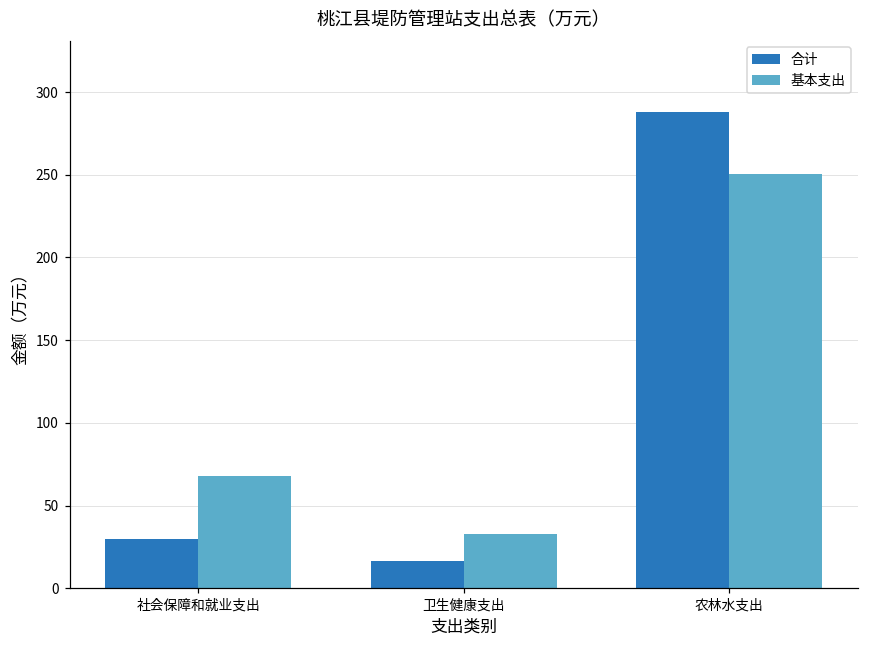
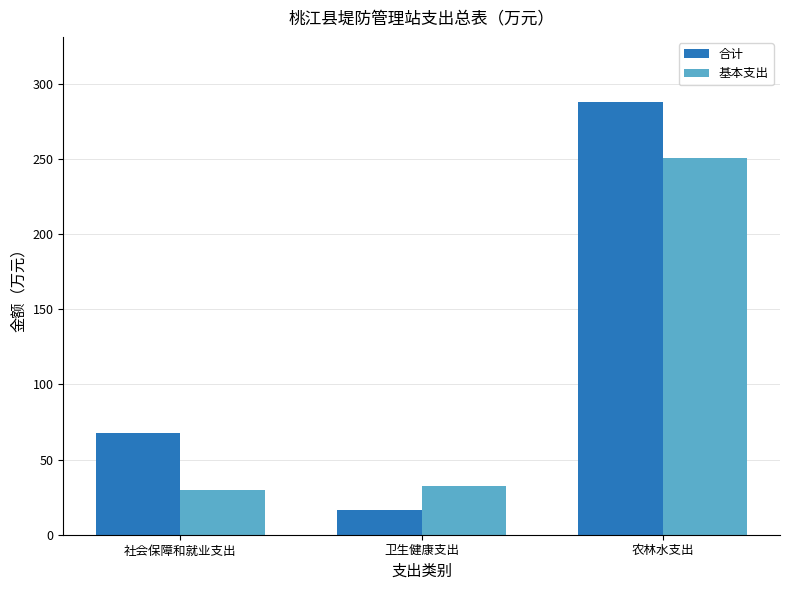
  {
    "合计": {
-     "社会保障和就业支出": 30,
+     "社会保障和就业支出": 68,
      "卫生健康支出": 16,
      "农林水支出": 288
    },
    "基本支出": {
-     "社会保障和就业支出": 68,
+     "社会保障和就业支出": 30,
      "卫生健康支出": 33,
      "农林水支出": 250
    }
  }
